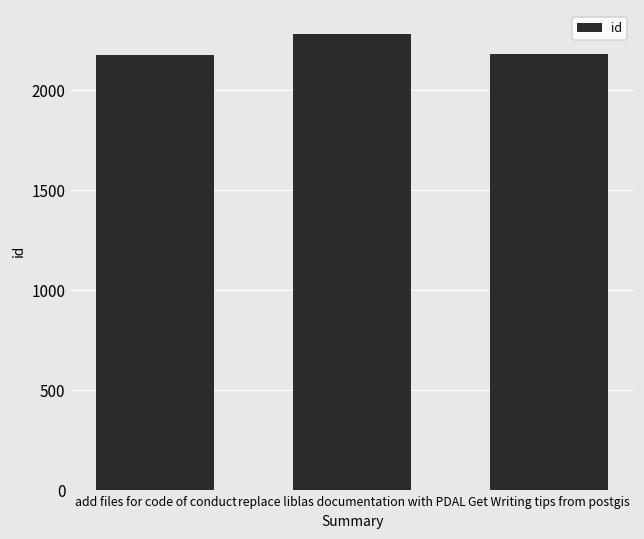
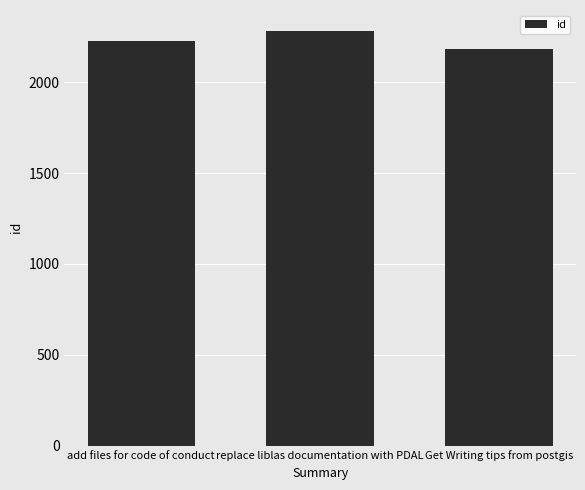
  {
-   "add files for code of conduct": 2180,
+   "add files for code of conduct": 2230,
    "replace liblas documentation with PDAL": 2280,
    "Get Writing tips from postgis": 2180
  }
